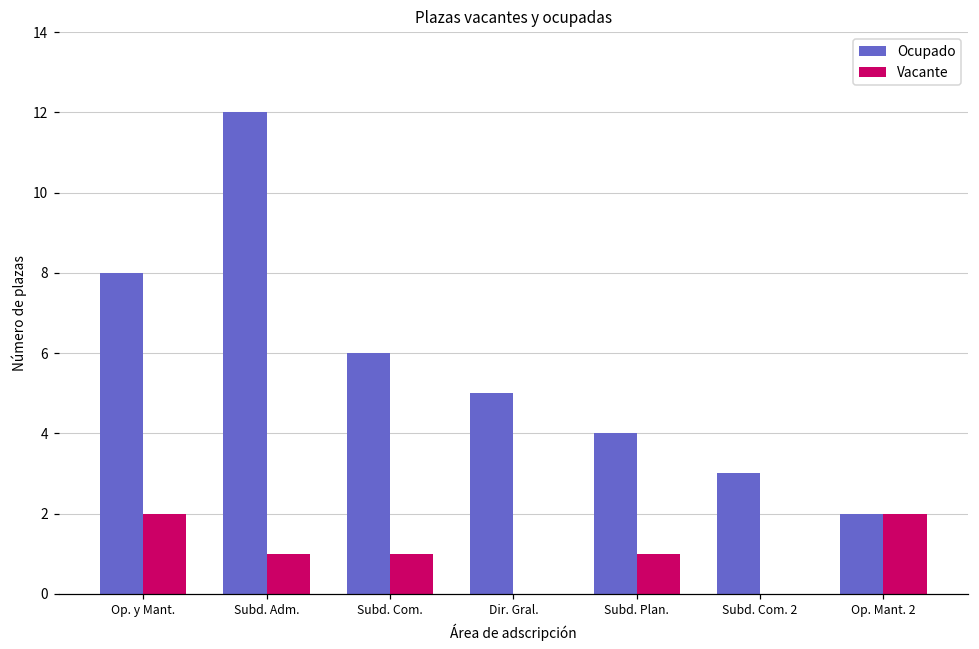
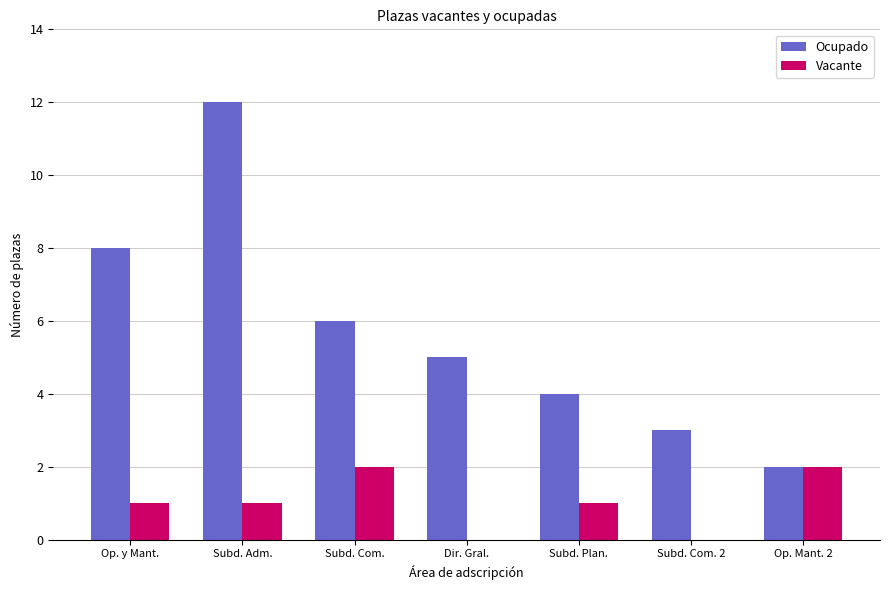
  {
    "Ocupado": {
      "Op. y Mant.": 8,
      "Subd. Adm.": 12,
      "Subd. Com.": 6,
      "Dir. Gral.": 5,
      "Subd. Plan.": 4,
      "Subd. Com. 2": 3,
      "Op. Mant. 2": 2
    },
    "Vacante": {
-     "Op. y Mant.": 2,
+     "Op. y Mant.": 1,
      "Subd. Adm.": 1,
-     "Subd. Com.": 1,
+     "Subd. Com.": 2,
      "Dir. Gral.": 0,
      "Subd. Plan.": 1,
      "Subd. Com. 2": 0,
      "Op. Mant. 2": 2
    }
  }
